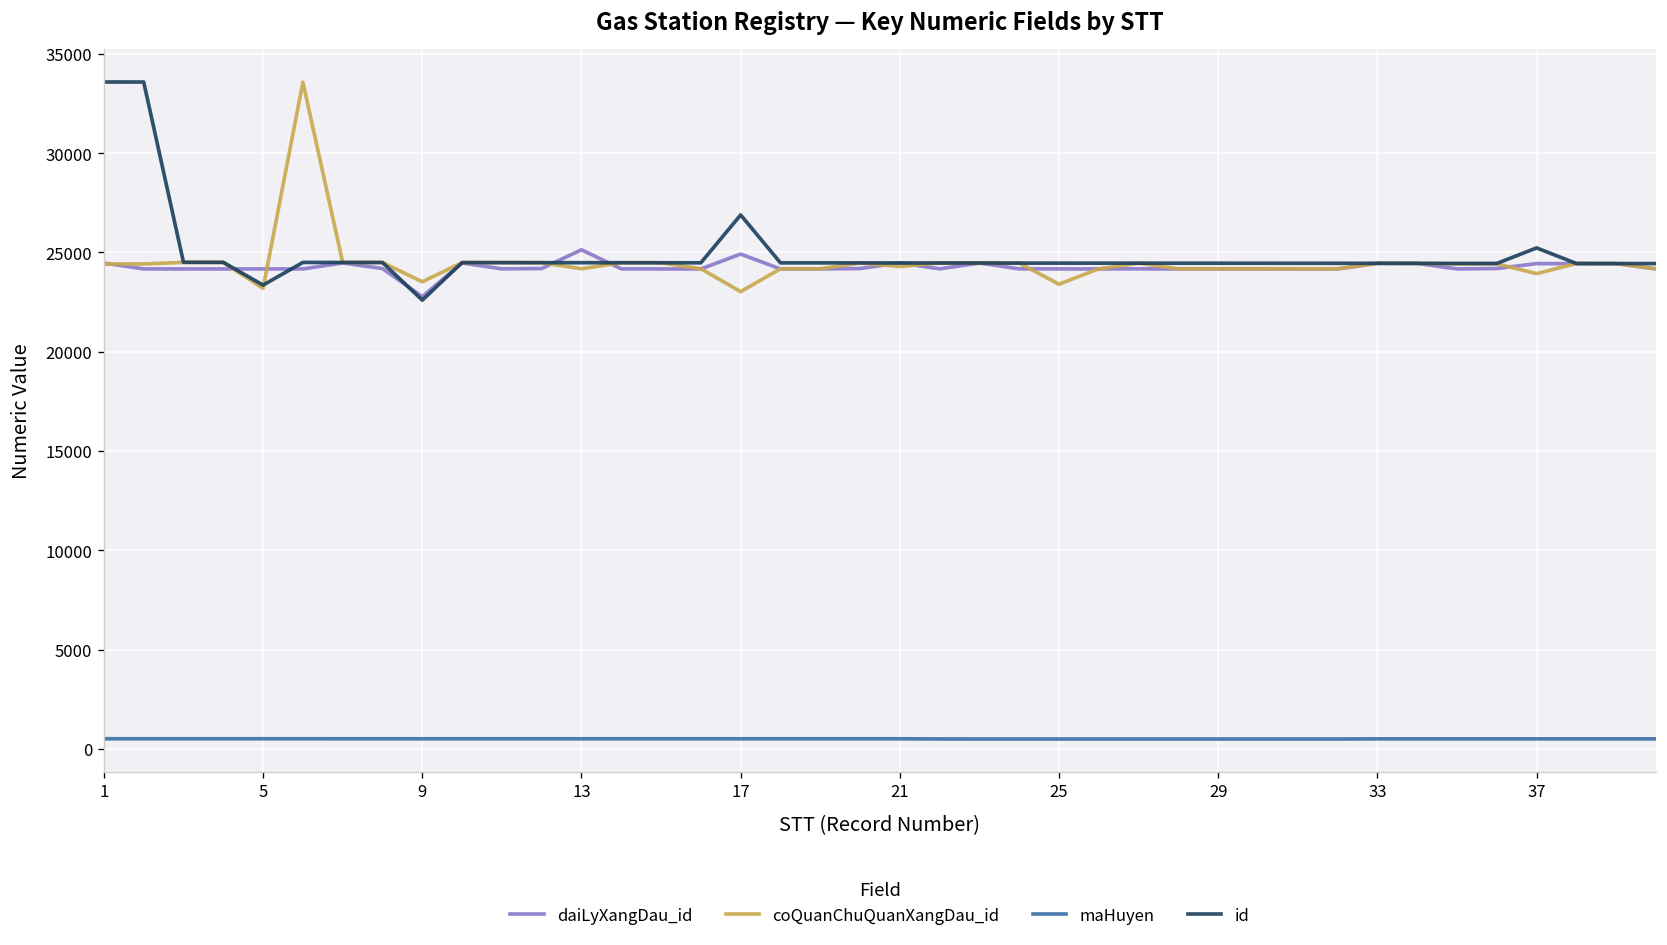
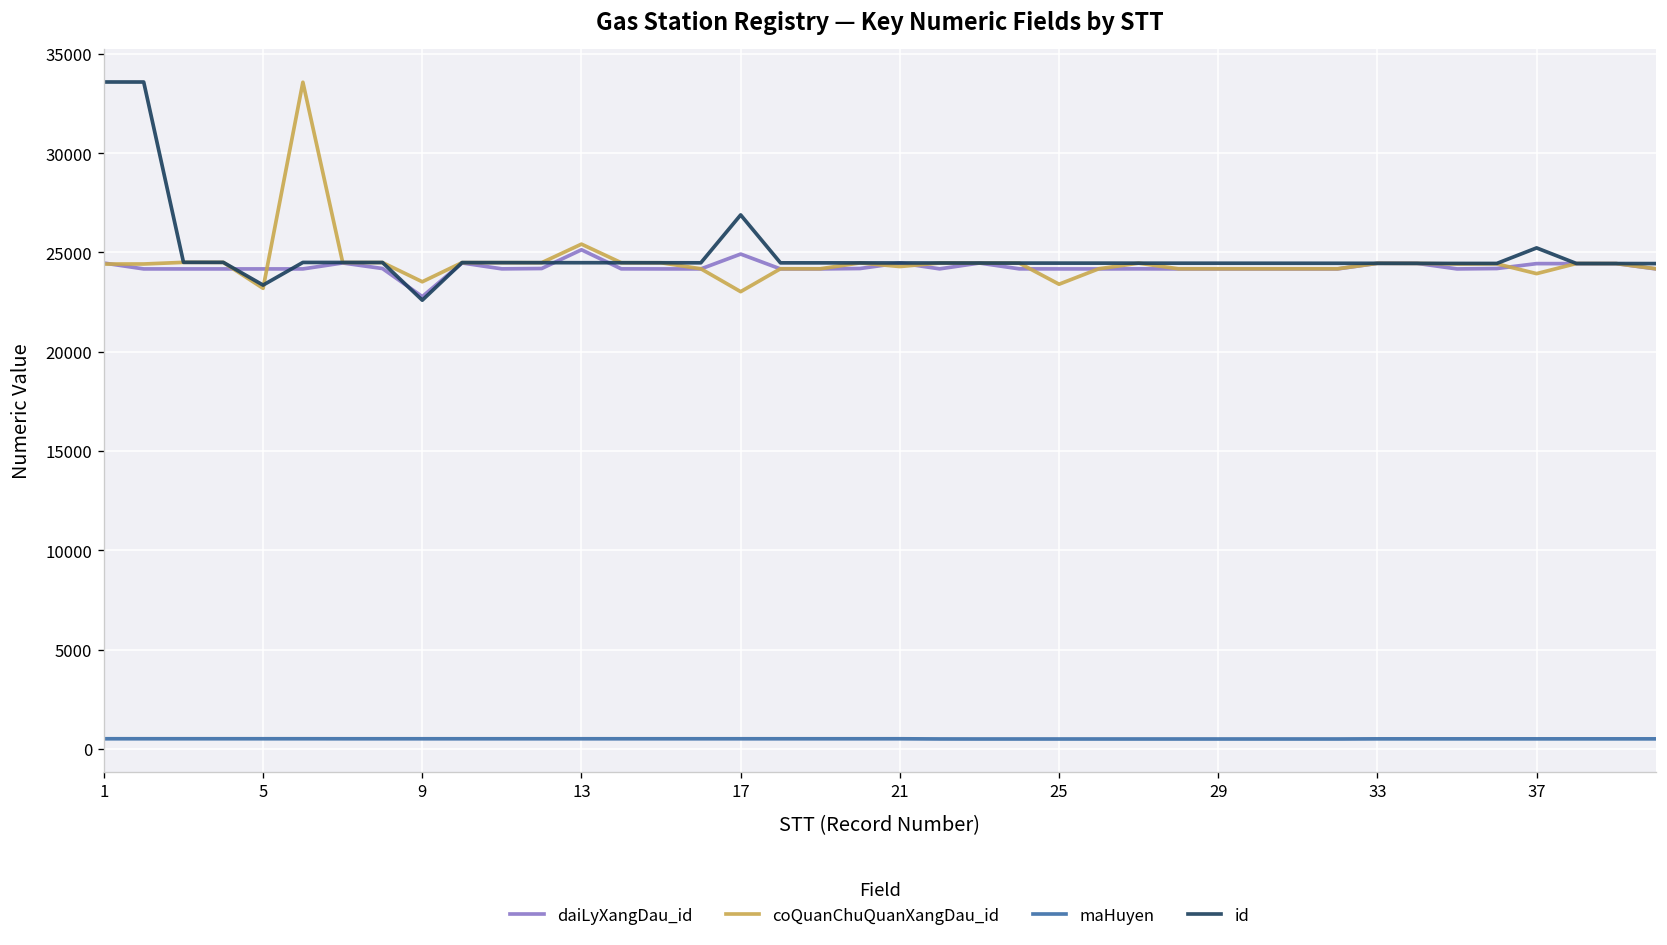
  {
    "daiLyXangDau_id": {
      "5": 24200,
      "9": 22800,
      "13": 25100,
      "17": 24900,
      "25": 24200,
      "37": 24400
    },
    "coQuanChuQuanXangDau_id": {
      "5": 23200,
      "9": 23500,
-     "13": 24200,
+     "13": 25400,
      "17": 23000,
      "21": 24300,
      "25": 23400,
      "37": 23900
    },
    "maHuyen": {
      "1": 500,
      "5": 500,
      "9": 500,
      "13": 500,
      "17": 500,
      "21": 500,
      "25": 500,
      "29": 500,
      "33": 500,
      "37": 500
    },
    "id": {
      "1": 33600,
      "5": 23400,
      "9": 22600,
      "13": 24500,
      "17": 26900,
      "25": 24500,
      "29": 24500,
      "37": 25200
    }
  }
